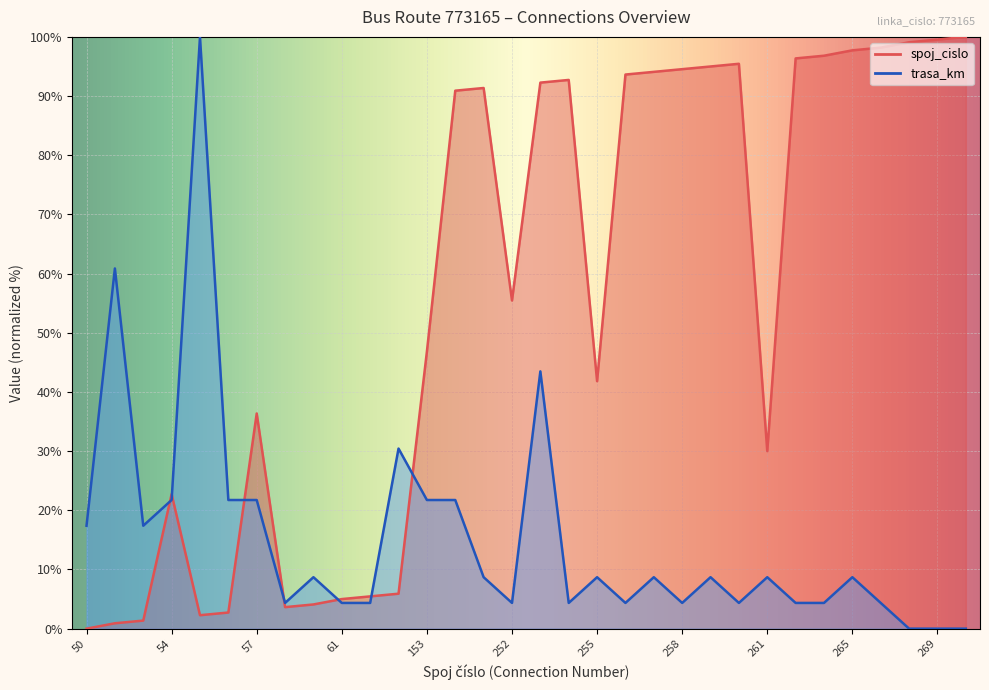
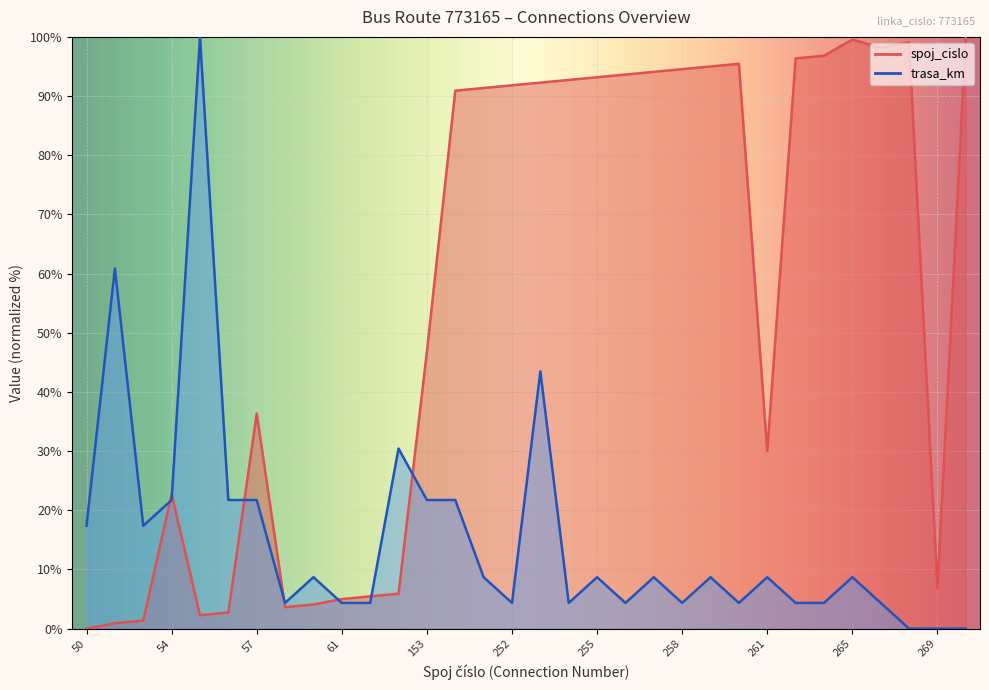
  {
    "spoj_cislo": {
      "50": "0%",
      "54": "23%",
      "57": "36%",
      "61": "5%",
      "153": "47%",
-     "252": "55%",
-     "255": "42%",
+     "252": "92%",
+     "255": "93%",
      "258": "95%",
      "261": "30%",
-     "265": "98%",
-     "269": "100%"
+     "265": "100%",
+     "269": "7%"
    }
  }
